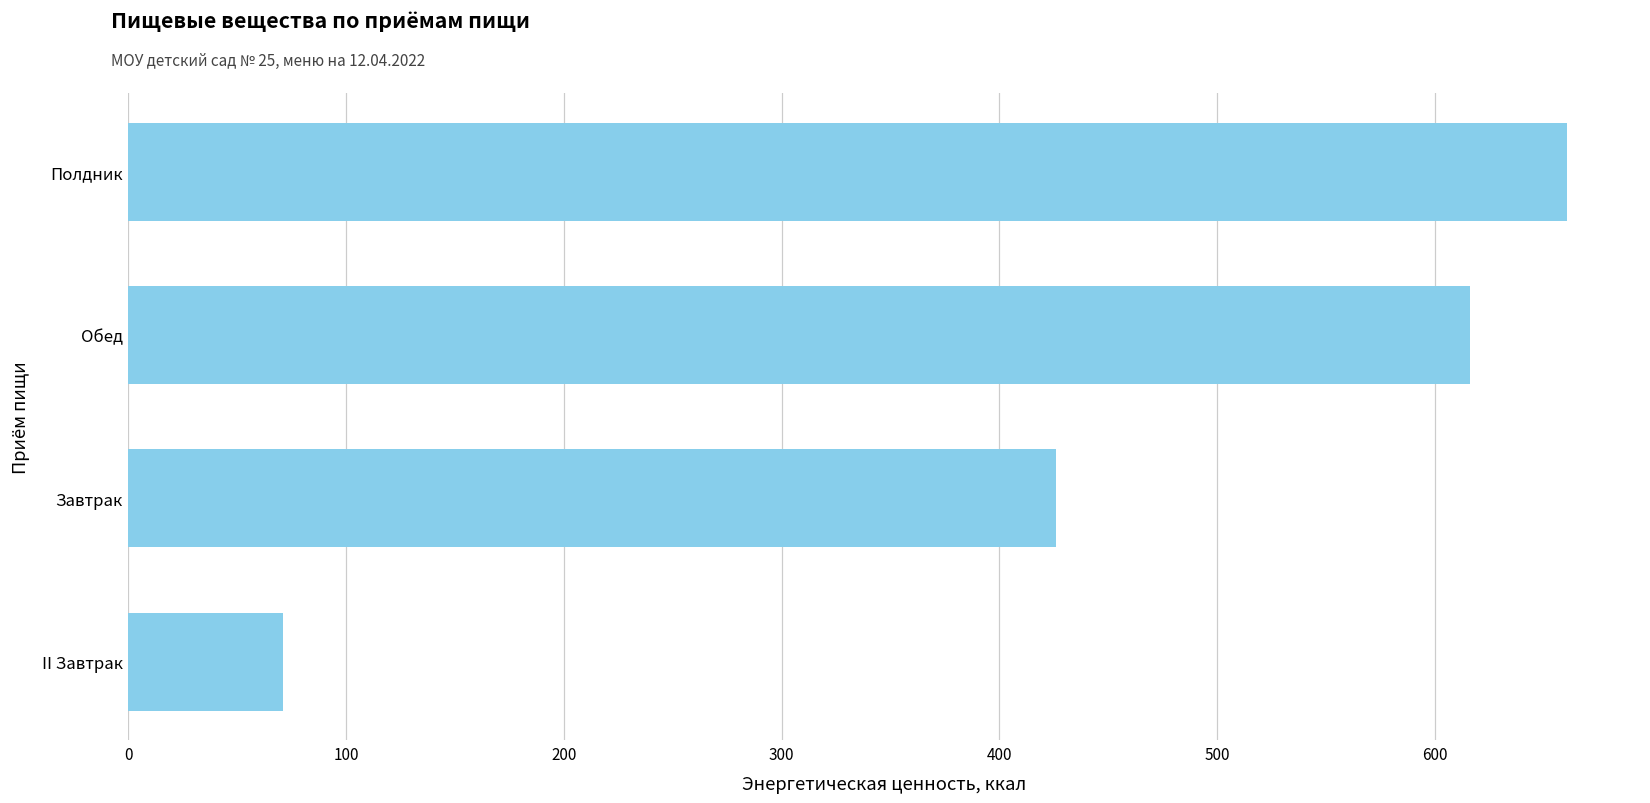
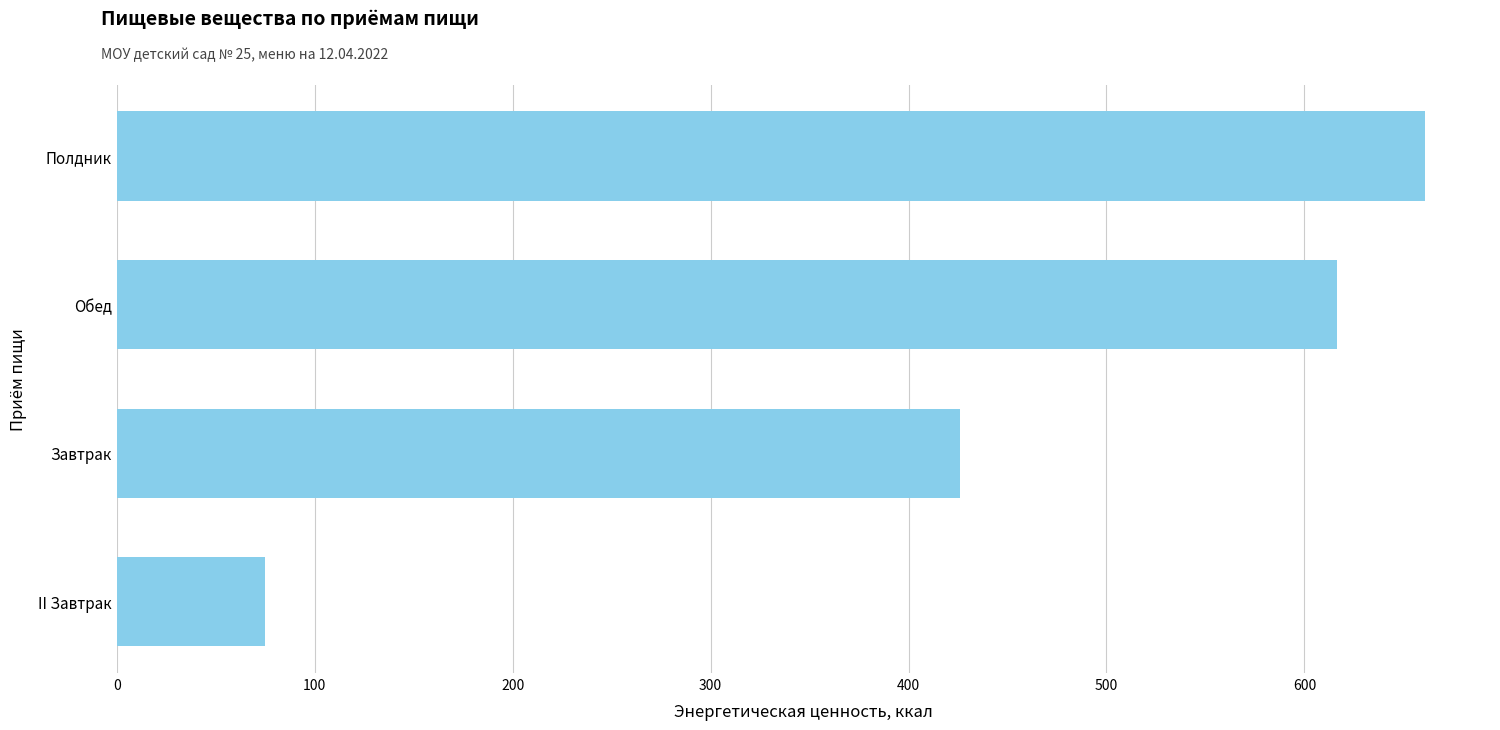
  {
    "Полдник": 661,
    "Обед": 616,
    "Завтрак": 426,
-   "II Завтрак": 71
+   "II Завтрак": 75
  }
